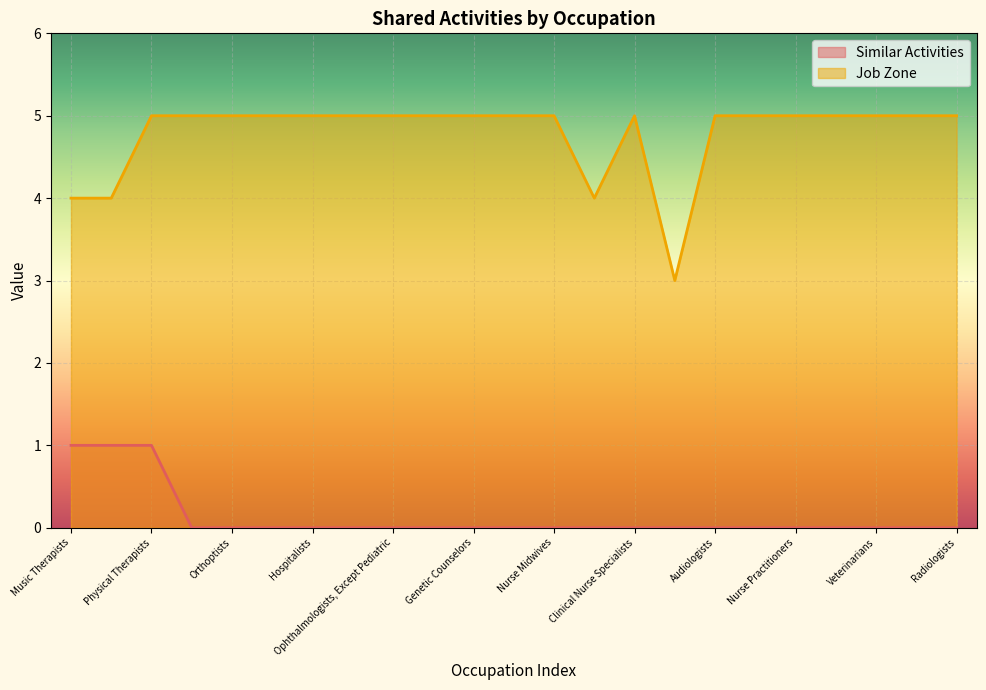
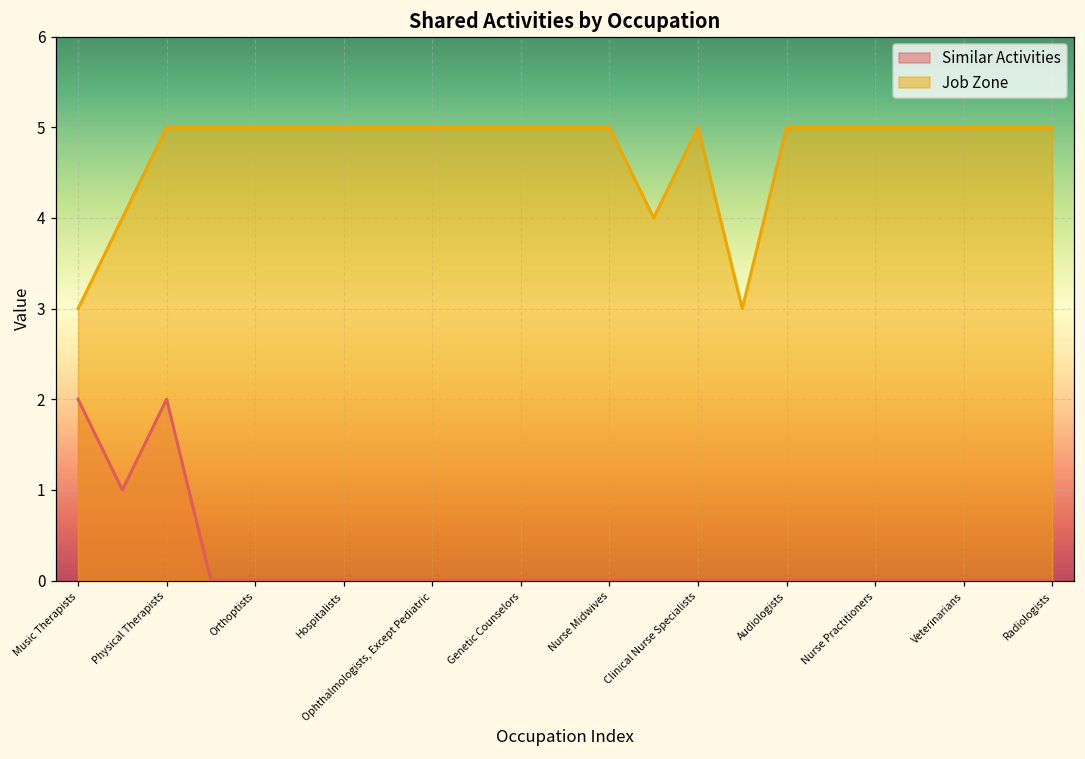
  {
    "Similar Activities": {
-     "Music Therapists": 1,
-     "Physical Therapists": 1,
+     "Music Therapists": 2,
+     "Physical Therapists": 2,
      "Orthoptists": 0,
      "Hospitalists": 0,
      "Ophthalmologists, Except Pediatric": 0,
      "Genetic Counselors": 0,
      "Nurse Midwives": 0,
      "Clinical Nurse Specialists": 0,
      "Audiologists": 0,
      "Nurse Practitioners": 0,
      "Veterinarians": 0,
      "Radiologists": 0
    },
    "Job Zone": {
-     "Music Therapists": 4,
+     "Music Therapists": 3,
      "Physical Therapists": 5,
      "Orthoptists": 5,
      "Hospitalists": 5,
      "Ophthalmologists, Except Pediatric": 5,
      "Genetic Counselors": 5,
      "Nurse Midwives": 5,
      "Clinical Nurse Specialists": 5,
      "Audiologists": 5,
      "Nurse Practitioners": 5,
      "Veterinarians": 5,
      "Radiologists": 5
    }
  }
